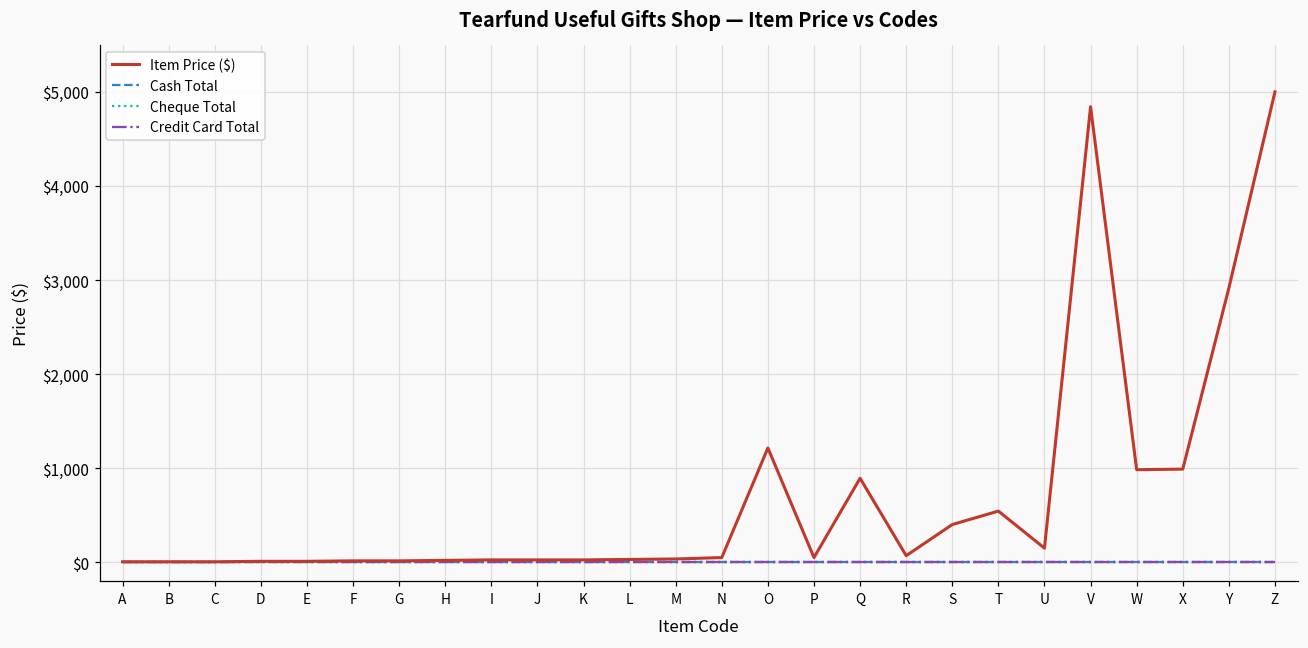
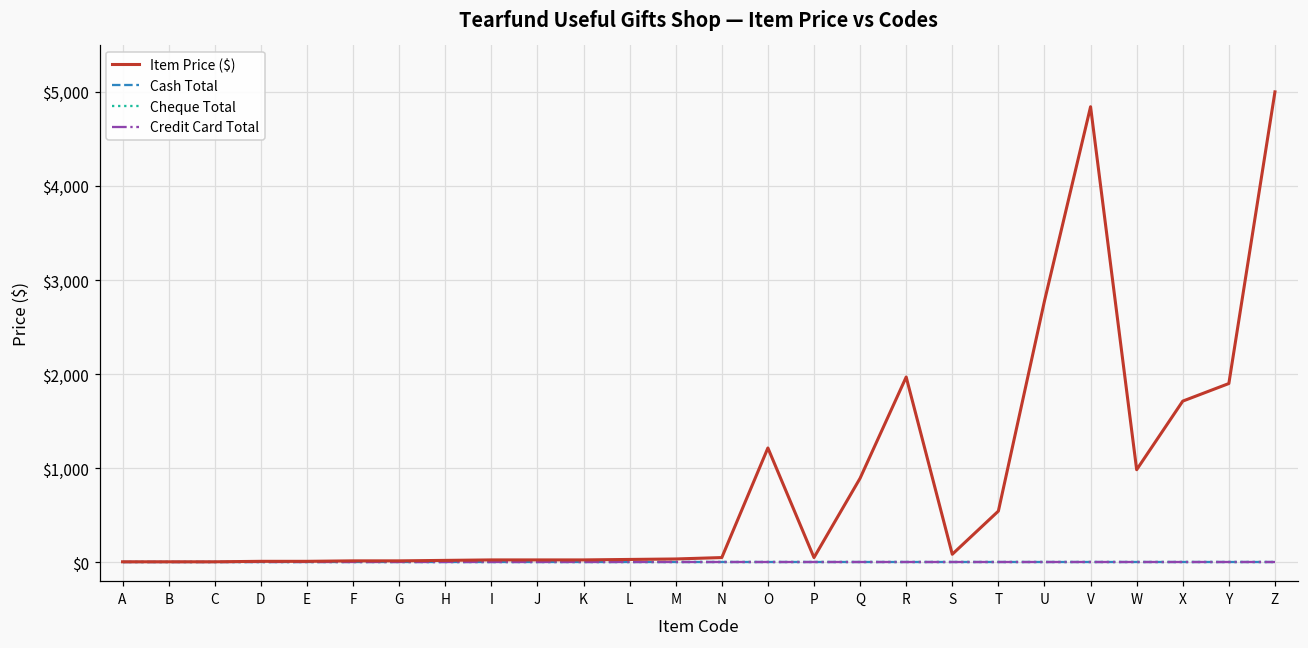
  {
    "Item Price ($)": {
      "L": "$0",
      "M": "$0",
      "N": "$100",
      "O": "$1,200",
      "P": "$100",
      "Q": "$900",
-     "R": "$100",
-     "S": "$400",
+     "R": "$2,000",
+     "S": "$100",
      "T": "$500",
-     "U": "$200",
+     "U": "$2,800",
      "V": "$4,800",
      "W": "$1,000",
-     "X": "$1,000",
-     "Y": "$2,900",
+     "X": "$1,700",
+     "Y": "$1,900",
      "Z": "$5,000"
    },
    "Credit Card Total": {
      "L": "$0",
      "M": "$0",
      "N": "$0",
      "O": "$0",
      "P": "$0",
      "Q": "$0",
      "R": "$0",
      "S": "$0",
      "T": "$0",
      "U": "$0",
      "V": "$0",
      "W": "$0",
      "X": "$0",
      "Y": "$0",
      "Z": "$0"
    }
  }
